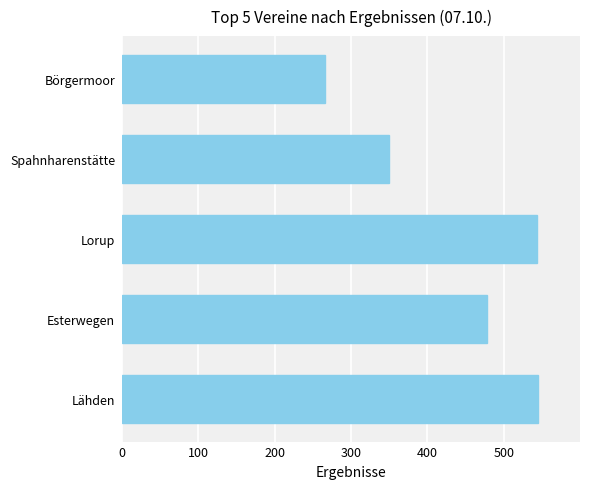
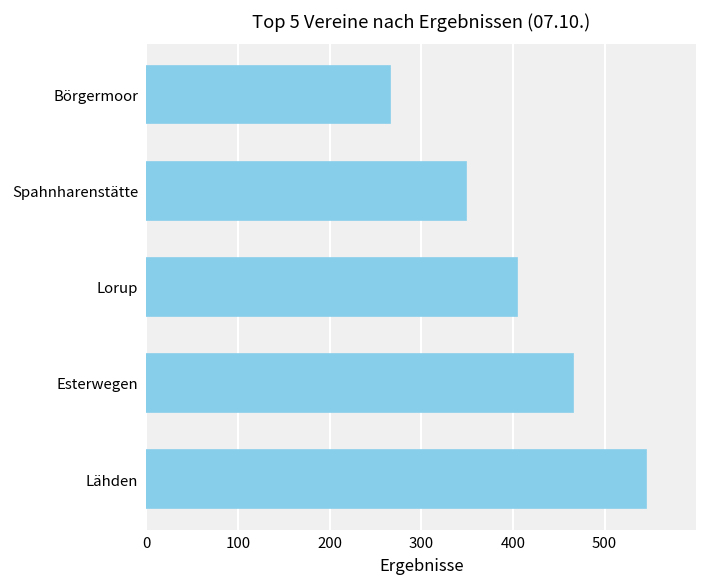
  {
    "Börgermoor": 270,
    "Spahnharenstätte": 350,
-   "Lorup": 540,
-   "Esterwegen": 480,
+   "Lorup": 400,
+   "Esterwegen": 470,
    "Lähden": 550
  }
